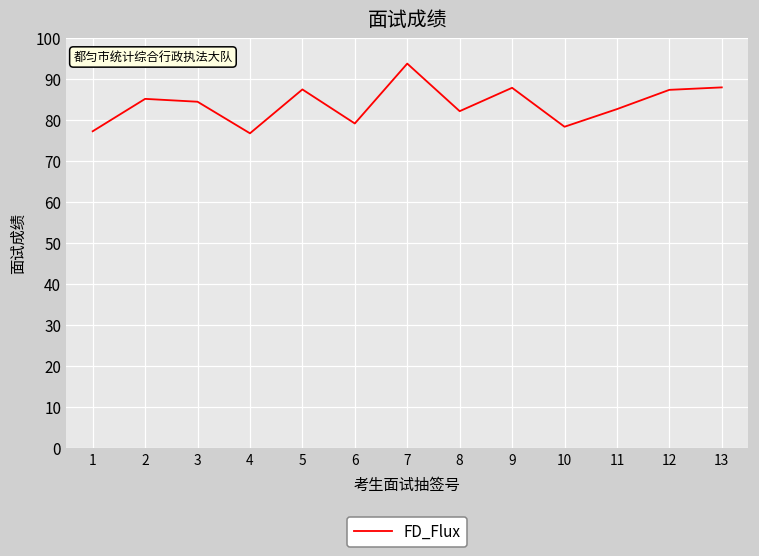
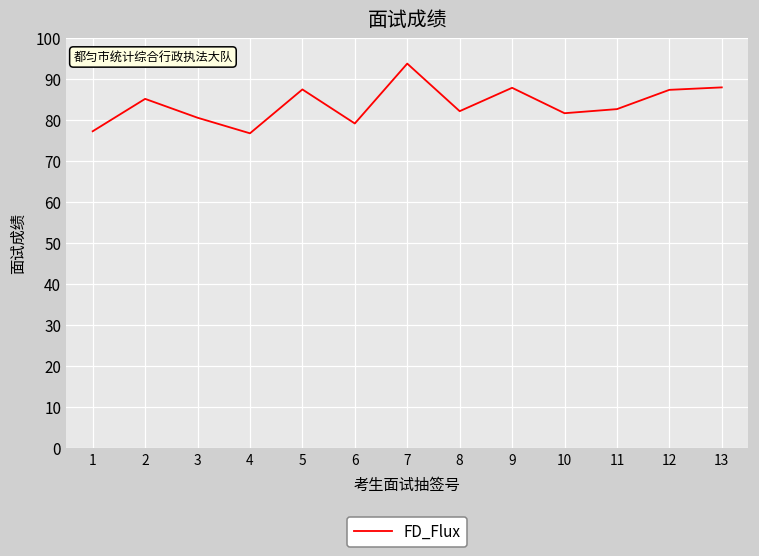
  {
    "1": 77,
    "2": 85,
-   "3": 85,
+   "3": 81,
    "4": 77,
    "5": 88,
    "6": 79,
    "7": 94,
    "8": 82,
    "9": 88,
-   "10": 78,
+   "10": 82,
    "11": 83,
    "12": 87,
    "13": 88
  }
